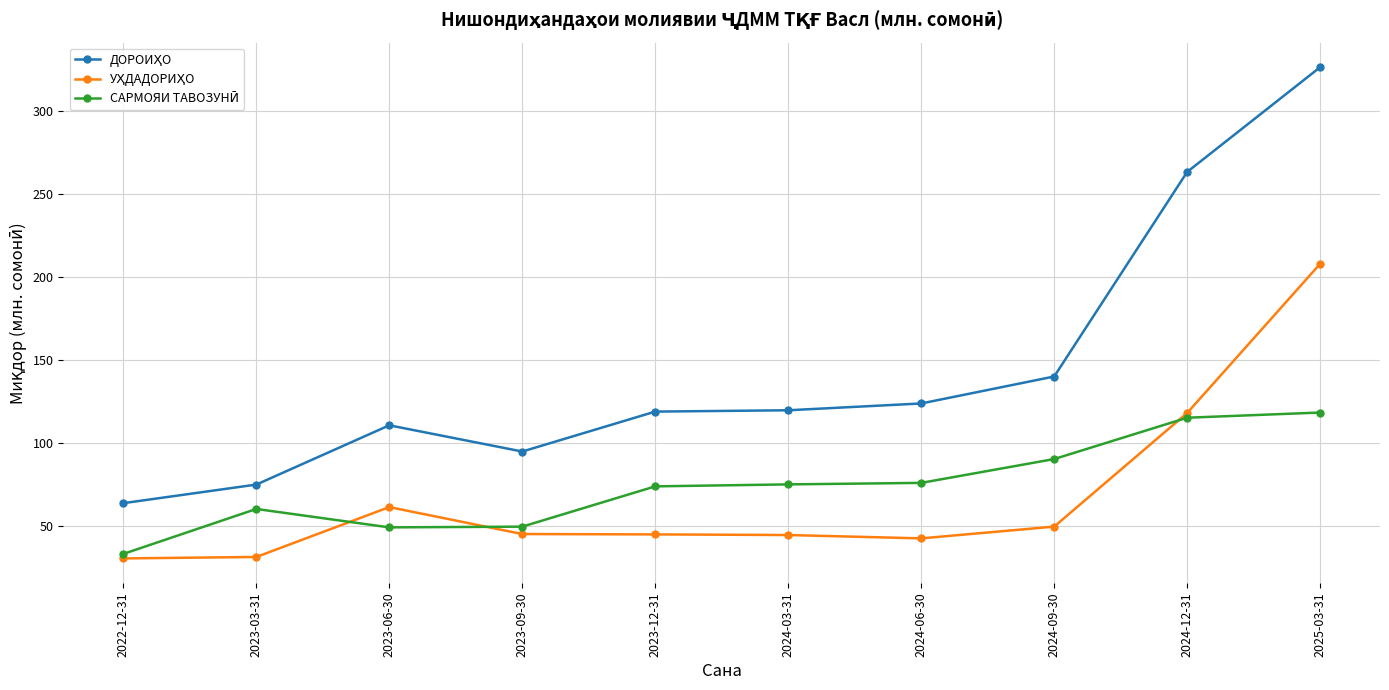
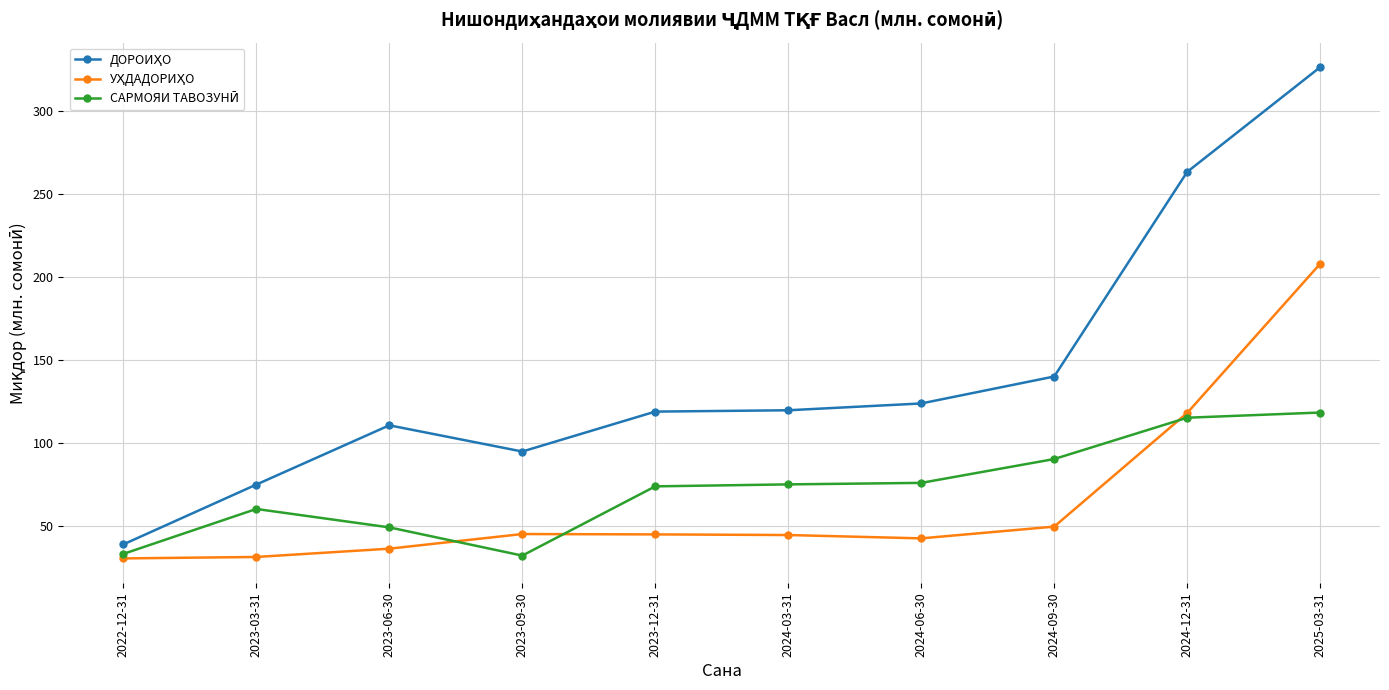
  {
    "ДОРОИҲО": {
-     "2022-12-31": 64,
+     "2022-12-31": 39,
      "2023-03-31": 75,
      "2023-06-30": 111,
      "2023-09-30": 95,
      "2023-12-31": 119,
      "2024-03-31": 120,
      "2024-06-30": 124,
      "2024-09-30": 140,
      "2024-12-31": 263,
      "2025-03-31": 326
    },
    "УҲДАДОРИҲО": {
      "2022-12-31": 31,
      "2023-03-31": 31,
-     "2023-06-30": 61,
+     "2023-06-30": 36,
      "2023-09-30": 45,
      "2023-12-31": 45,
      "2024-03-31": 45,
      "2024-06-30": 43,
      "2024-09-30": 50,
      "2024-12-31": 118,
      "2025-03-31": 208
    },
    "САРМОЯИ ТАВОЗУНӢ": {
      "2022-12-31": 33,
      "2023-03-31": 60,
      "2023-06-30": 49,
-     "2023-09-30": 50,
+     "2023-09-30": 32,
      "2023-12-31": 74,
      "2024-03-31": 75,
      "2024-06-30": 76,
      "2024-09-30": 90,
      "2024-12-31": 115,
      "2025-03-31": 118
    }
  }
